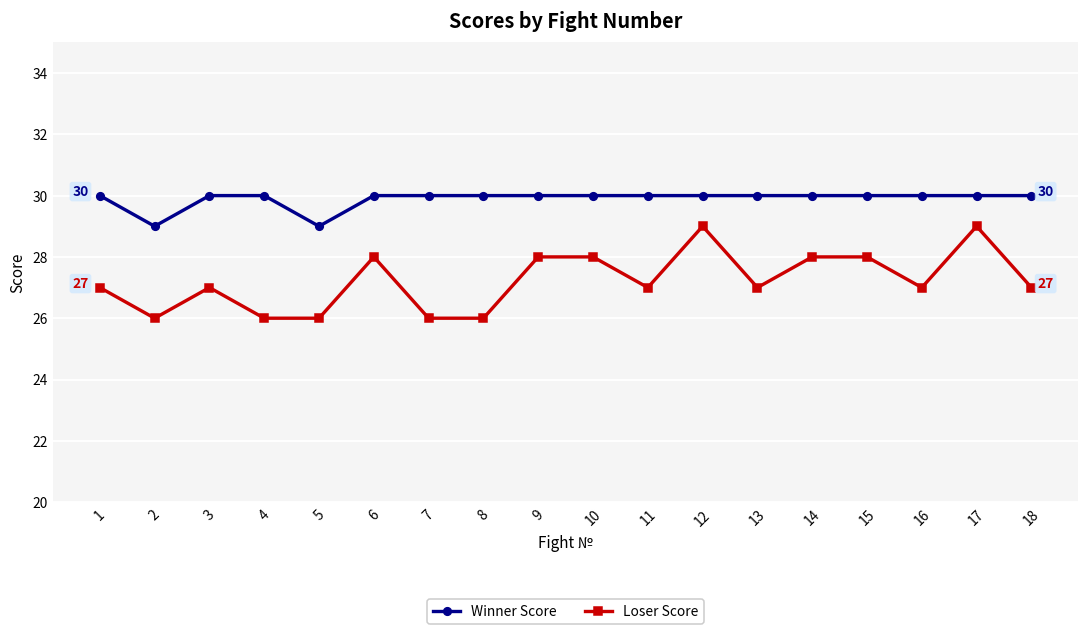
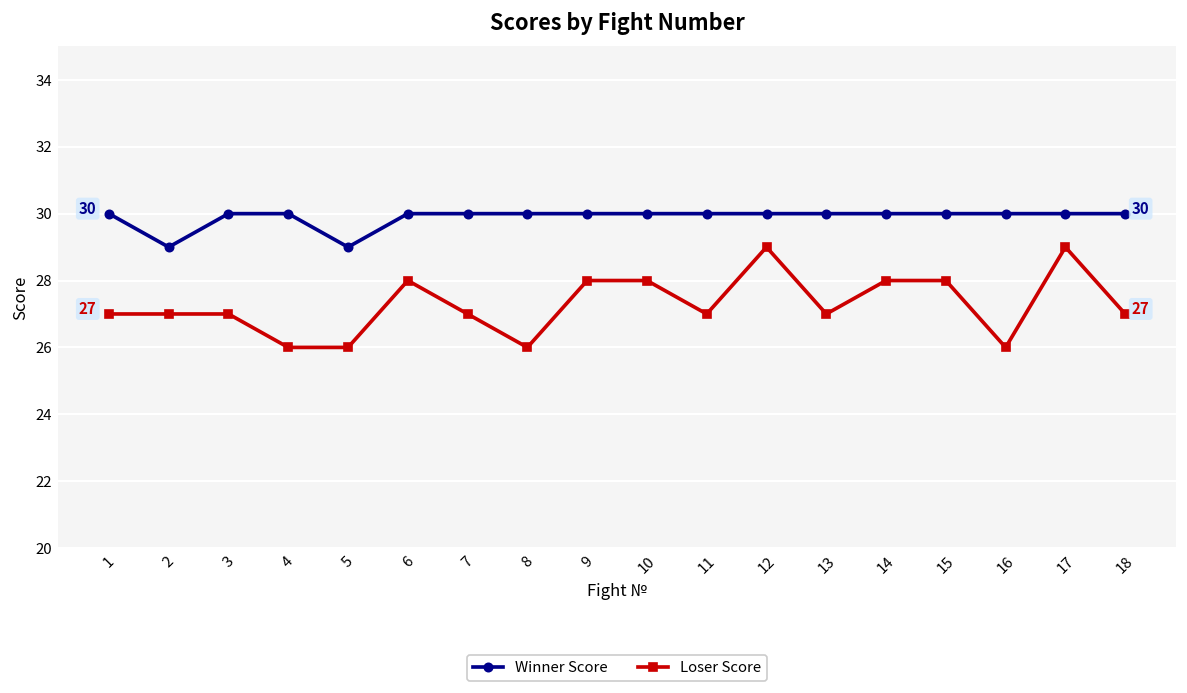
  {
    "Winner Score": {
      "2": 29,
      "3": 30,
      "4": 30,
      "5": 29,
      "6": 30,
      "7": 30,
      "8": 30,
      "9": 30,
      "10": 30,
      "11": 30,
      "12": 30,
      "13": 30,
      "14": 30,
      "15": 30,
      "16": 30,
      "17": 30
    },
    "Loser Score": {
-     "2": 26,
+     "2": 27,
      "3": 27,
      "4": 26,
      "5": 26,
      "6": 28,
-     "7": 26,
+     "7": 27,
      "8": 26,
      "9": 28,
      "10": 28,
      "11": 27,
      "12": 29,
      "13": 27,
      "14": 28,
      "15": 28,
-     "16": 27,
+     "16": 26,
      "17": 29
    }
  }
